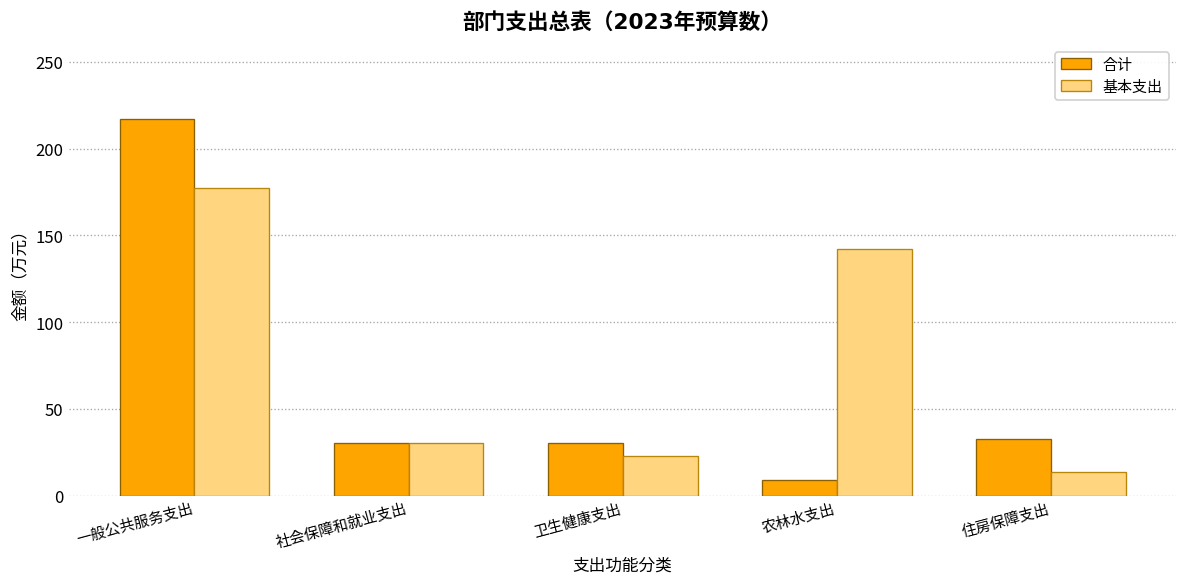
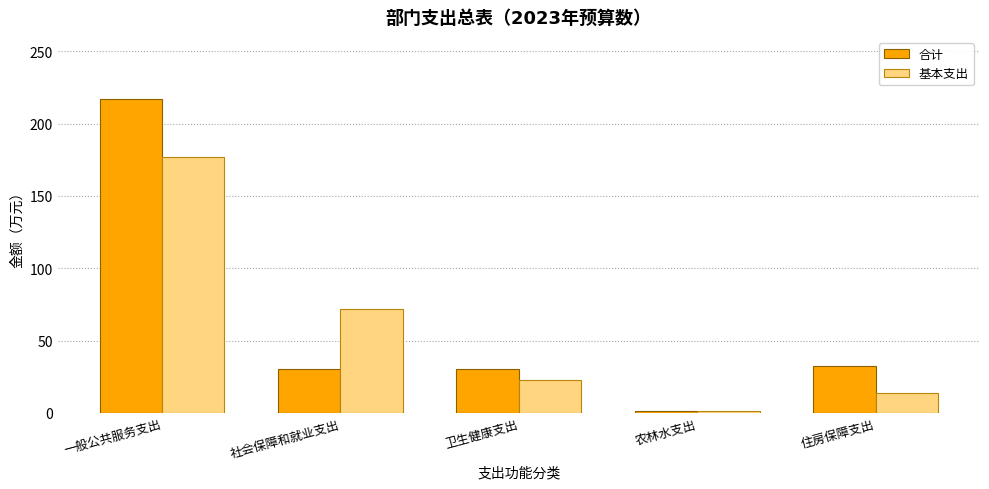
  {
    "合计": {
      "一般公共服务支出": 217,
      "社会保障和就业支出": 30,
      "卫生健康支出": 30,
-     "农林水支出": 9,
+     "农林水支出": 1,
      "住房保障支出": 32
    },
    "基本支出": {
      "一般公共服务支出": 177,
-     "社会保障和就业支出": 30,
+     "社会保障和就业支出": 72,
      "卫生健康支出": 23,
-     "农林水支出": 142,
+     "农林水支出": 1,
      "住房保障支出": 14
    }
  }
